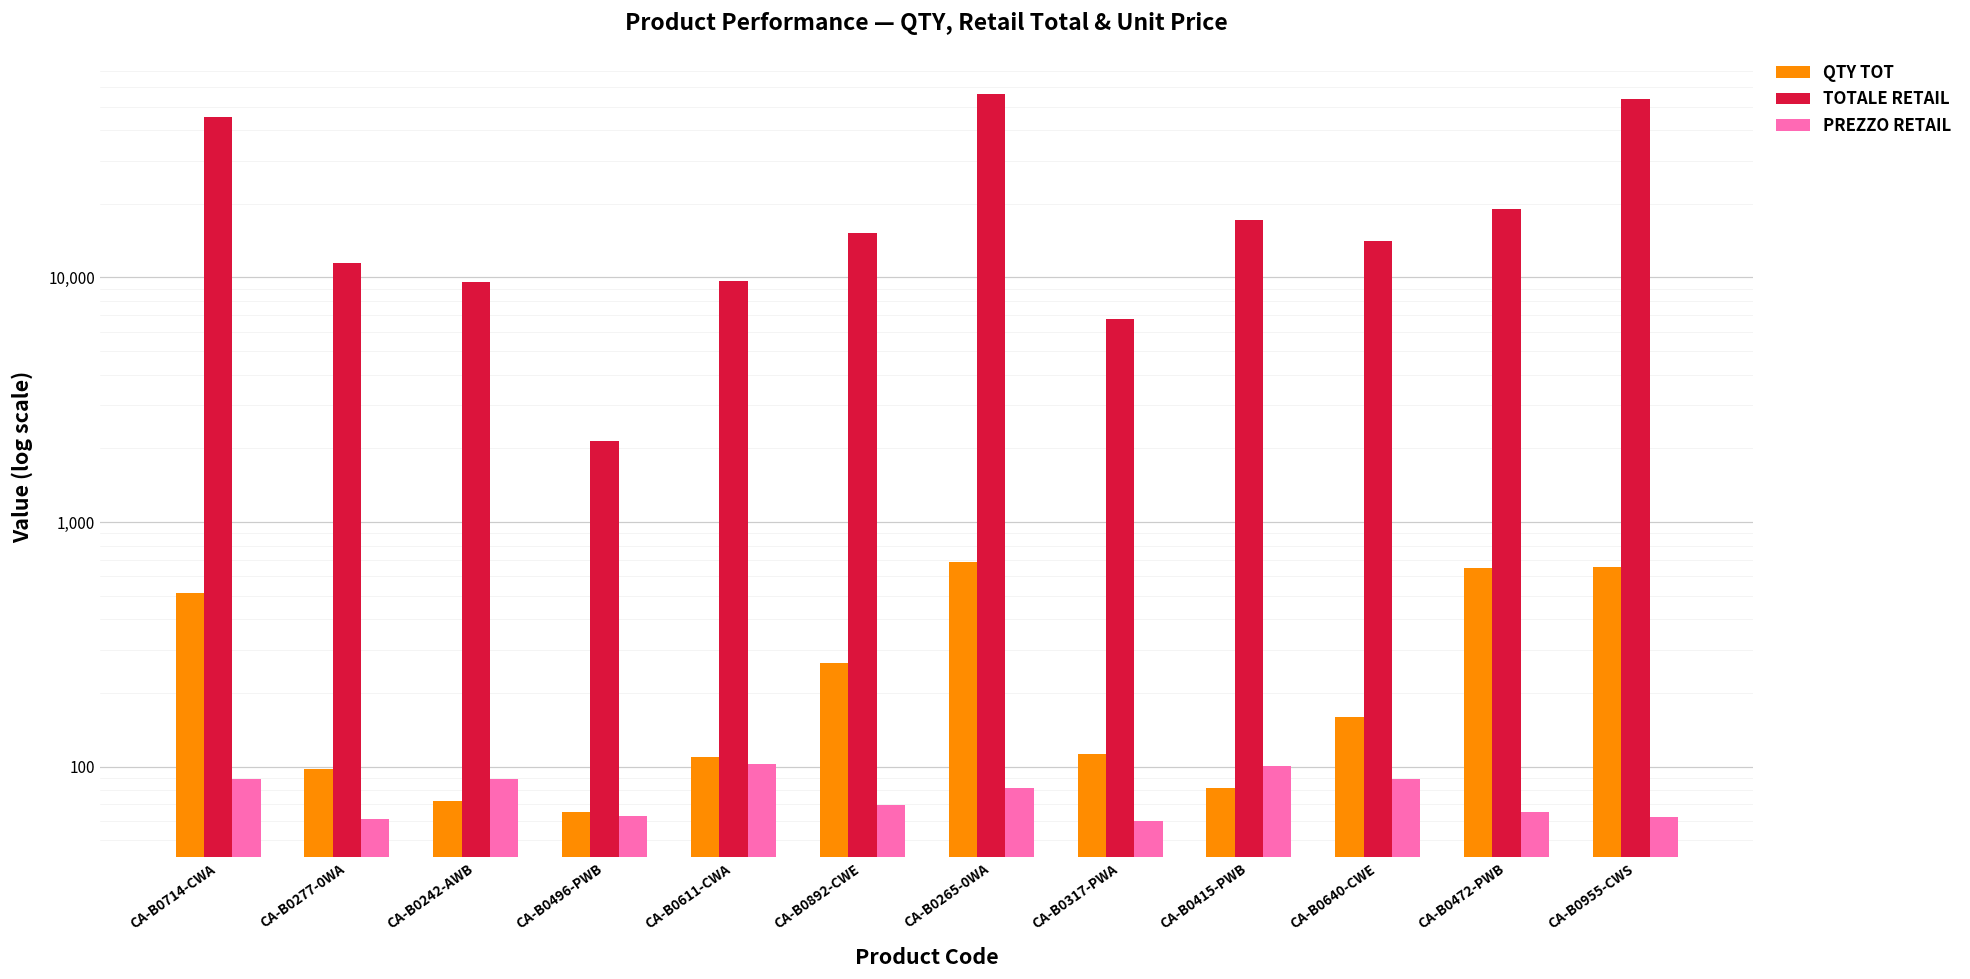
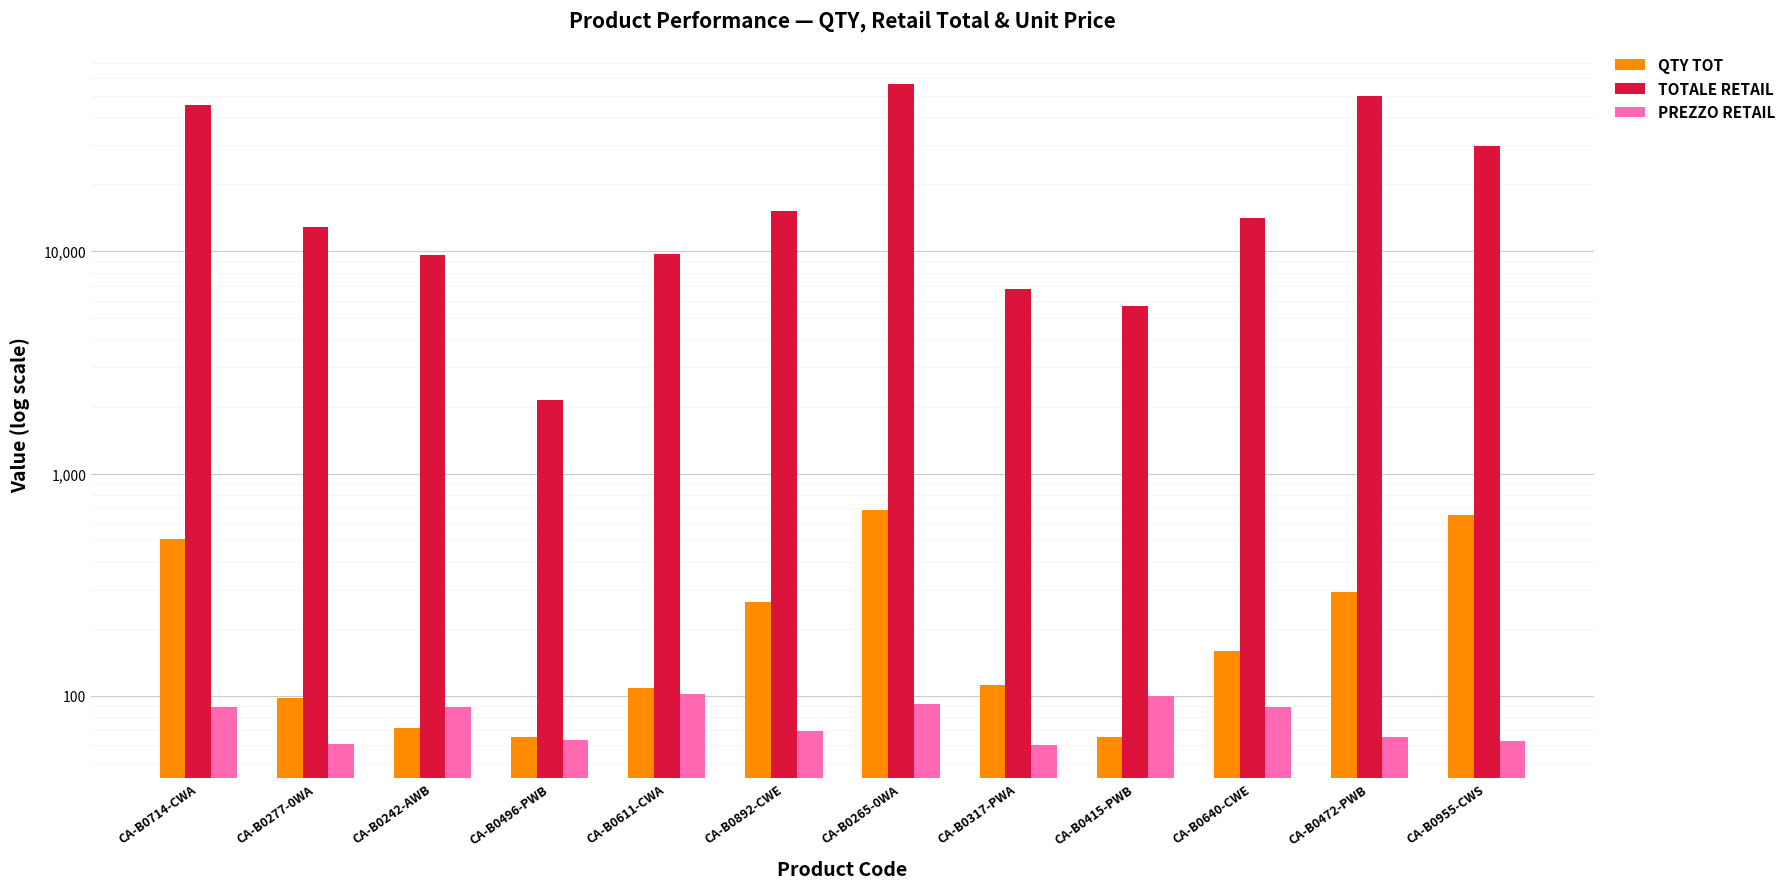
  {
    "QTY TOT": {
      "CA-B0714-CWA": "510",
      "CA-B0277-0WA": "100",
      "CA-B0242-AWB": "72",
      "CA-B0496-PWB": "65",
      "CA-B0611-CWA": "110",
      "CA-B0892-CWE": "260",
      "CA-B0265-0WA": "690",
      "CA-B0317-PWA": "110",
-     "CA-B0415-PWB": "82",
+     "CA-B0415-PWB": "65",
      "CA-B0640-CWE": "160",
-     "CA-B0472-PWB": "650",
+     "CA-B0472-PWB": "290",
      "CA-B0955-CWS": "650"
    },
    "TOTALE RETAIL": {
      "CA-B0714-CWA": "45,000",
-     "CA-B0277-0WA": "11,000",
+     "CA-B0277-0WA": "13,000",
      "CA-B0242-AWB": "9,600",
      "CA-B0496-PWB": "2,200",
      "CA-B0611-CWA": "10,000",
      "CA-B0892-CWE": "15,000",
      "CA-B0265-0WA": "56,000",
      "CA-B0317-PWA": "6,700",
-     "CA-B0415-PWB": "17,000",
+     "CA-B0415-PWB": "5,700",
      "CA-B0640-CWE": "14,000",
-     "CA-B0472-PWB": "19,000",
-     "CA-B0955-CWS": "54,000"
+     "CA-B0472-PWB": "50,000",
+     "CA-B0955-CWS": "30,000"
    },
    "PREZZO RETAIL": {
      "CA-B0714-CWA": "89",
      "CA-B0277-0WA": "61",
      "CA-B0242-AWB": "89",
      "CA-B0496-PWB": "63",
      "CA-B0611-CWA": "100",
      "CA-B0892-CWE": "70",
-     "CA-B0265-0WA": "82",
+     "CA-B0265-0WA": "92",
      "CA-B0317-PWA": "60",
      "CA-B0415-PWB": "100",
      "CA-B0640-CWE": "89",
      "CA-B0472-PWB": "65",
      "CA-B0955-CWS": "62"
    }
  }
